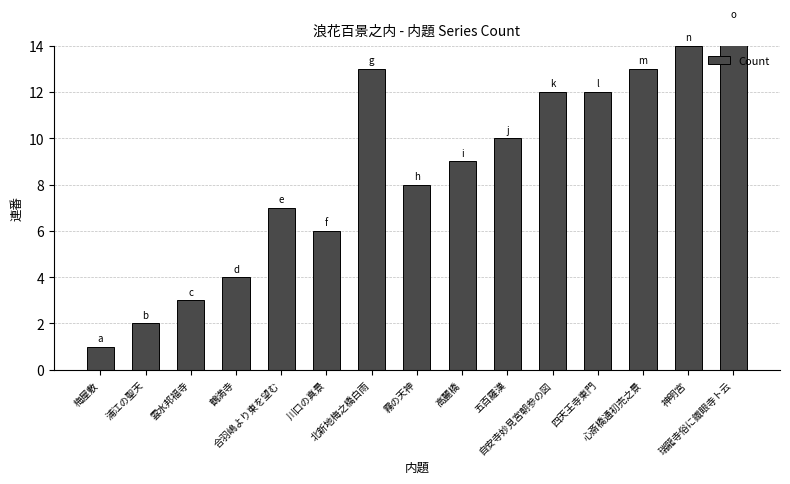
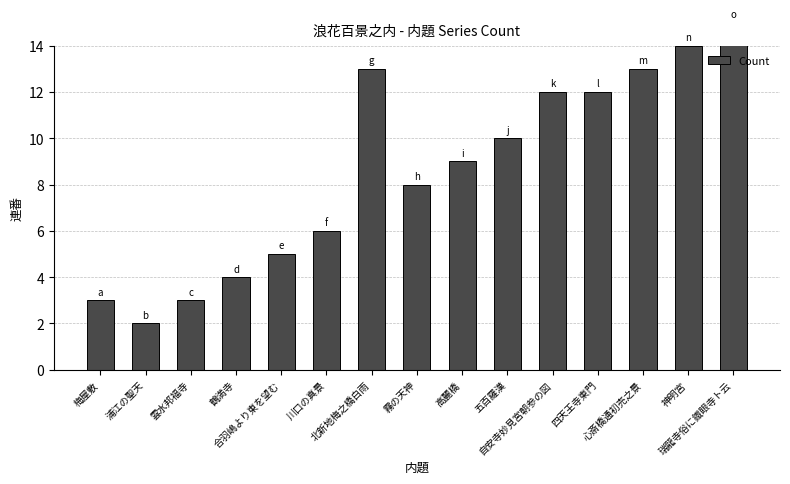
  {
-   "梅屋敷": 1,
+   "梅屋敷": 3,
    "浦江の聖天": 2,
    "雲水邦福寺": 3,
    "鶴満寺": 4,
-   "合羽嶋より東を望む": 7,
+   "合羽嶋より東を望む": 5,
    "川口の真景": 6,
    "北新地梅之橋白雨": 13,
    "霧の天神": 8,
    "高麗橋": 9,
    "五百羅漢": 10,
    "自安寺妙見宮朝参の図": 12,
    "四天王寺東門": 12,
    "心斎橋通初売之景": 13,
    "神明宮": 14
  }
